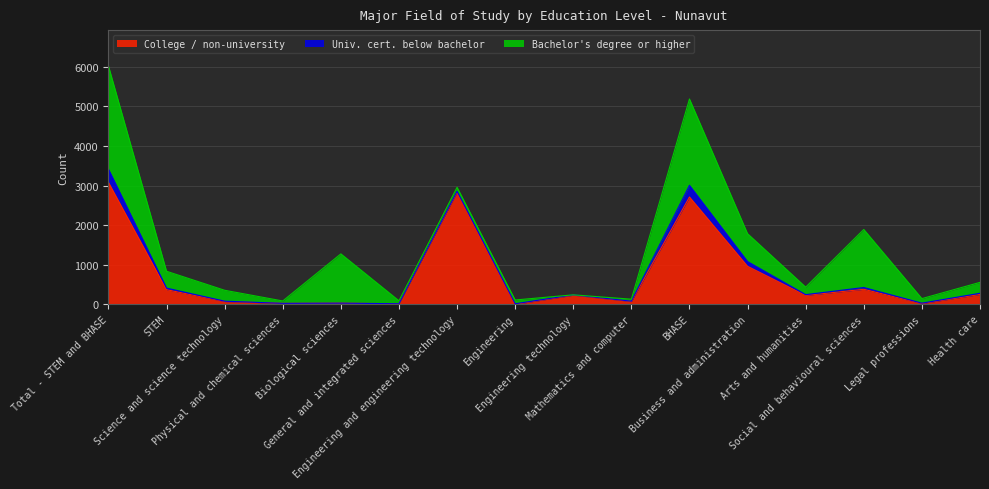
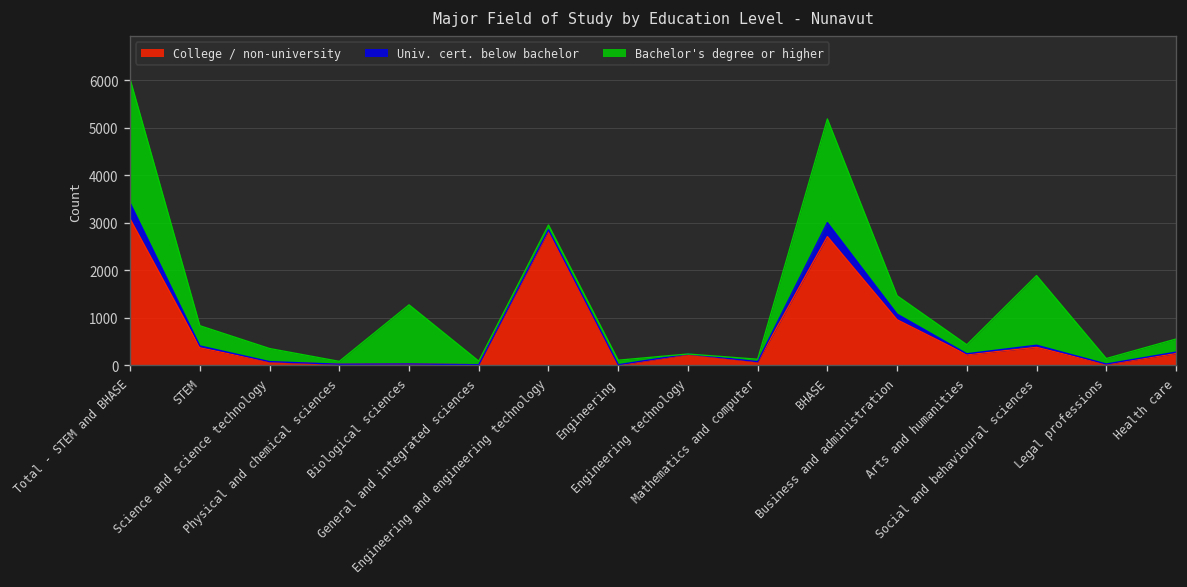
  {
    "College / non-university": {
      "Total - STEM and BHASE": 3100,
      "BHASE": 2700,
      "Business and administration": 1000
    },
    "Univ. cert. below bachelor": {
      "Total - STEM and BHASE": 300,
      "BHASE": 300,
      "Business and administration": 100
    },
    "Bachelor's degree or higher": {
      "Total - STEM and BHASE": 2600,
      "STEM": 400,
      "Science and science technology": 300,
      "Biological sciences": 1200,
      "General and integrated sciences": 100,
      "Engineering and engineering technology": 100,
      "Engineering": 100,
      "BHASE": 2200,
-     "Business and administration": 700,
+     "Business and administration": 400,
      "Arts and humanities": 200,
      "Social and behavioural sciences": 1500,
      "Legal professions": 100,
      "Health care": 300
    }
  }
